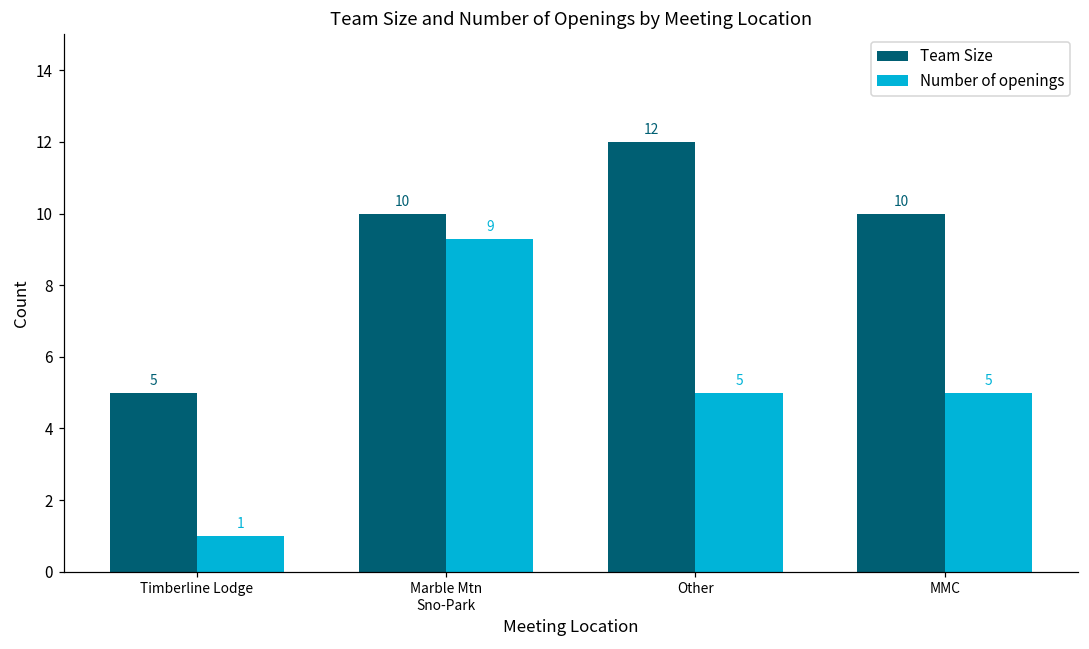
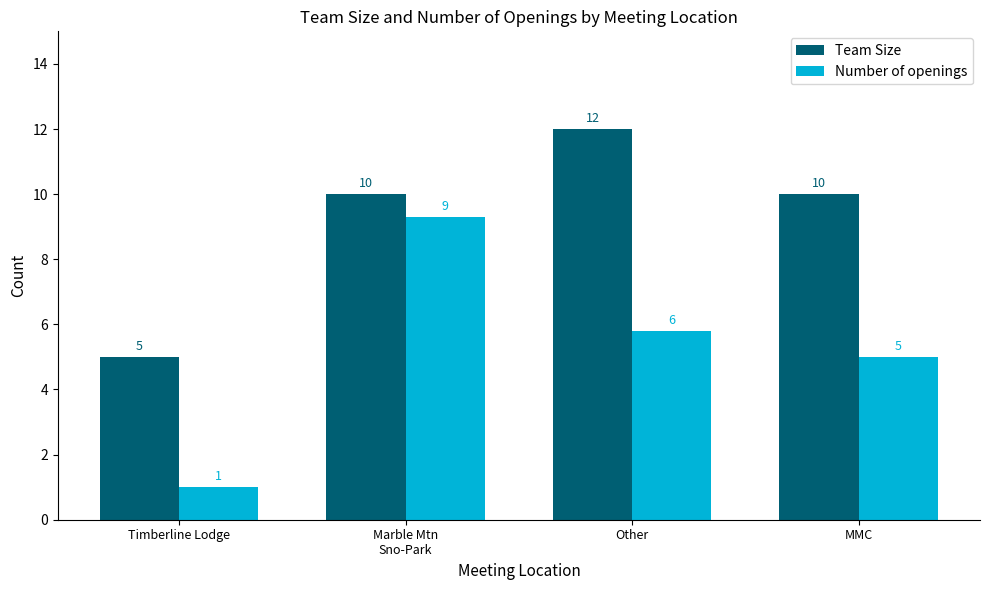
  {
    "Team Size": {
      "Timberline Lodge": 5,
      "Marble Mtn Sno-Park": 10,
      "Other": 12,
      "MMC": 10
    },
    "Number of openings": {
      "Timberline Lodge": 1,
      "Marble Mtn Sno-Park": 9,
-     "Other": 5,
+     "Other": 6,
      "MMC": 5
    }
  }
